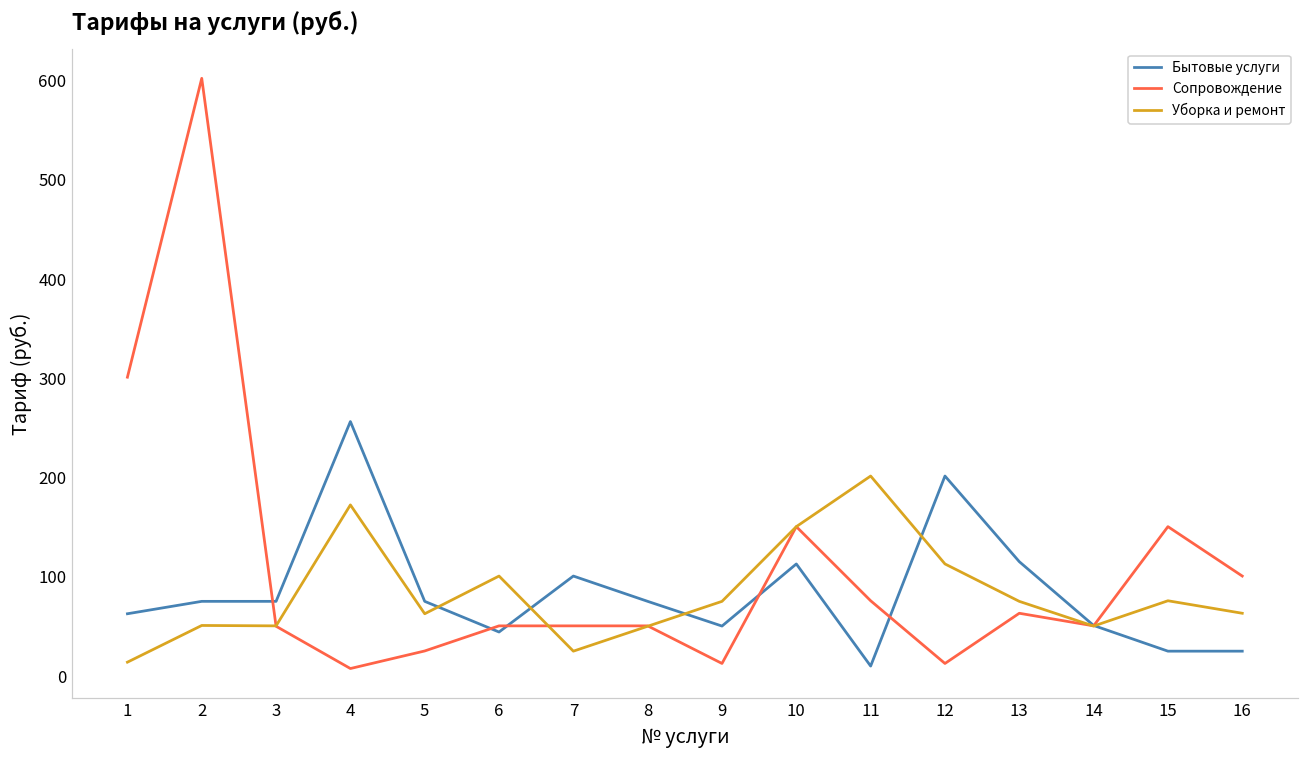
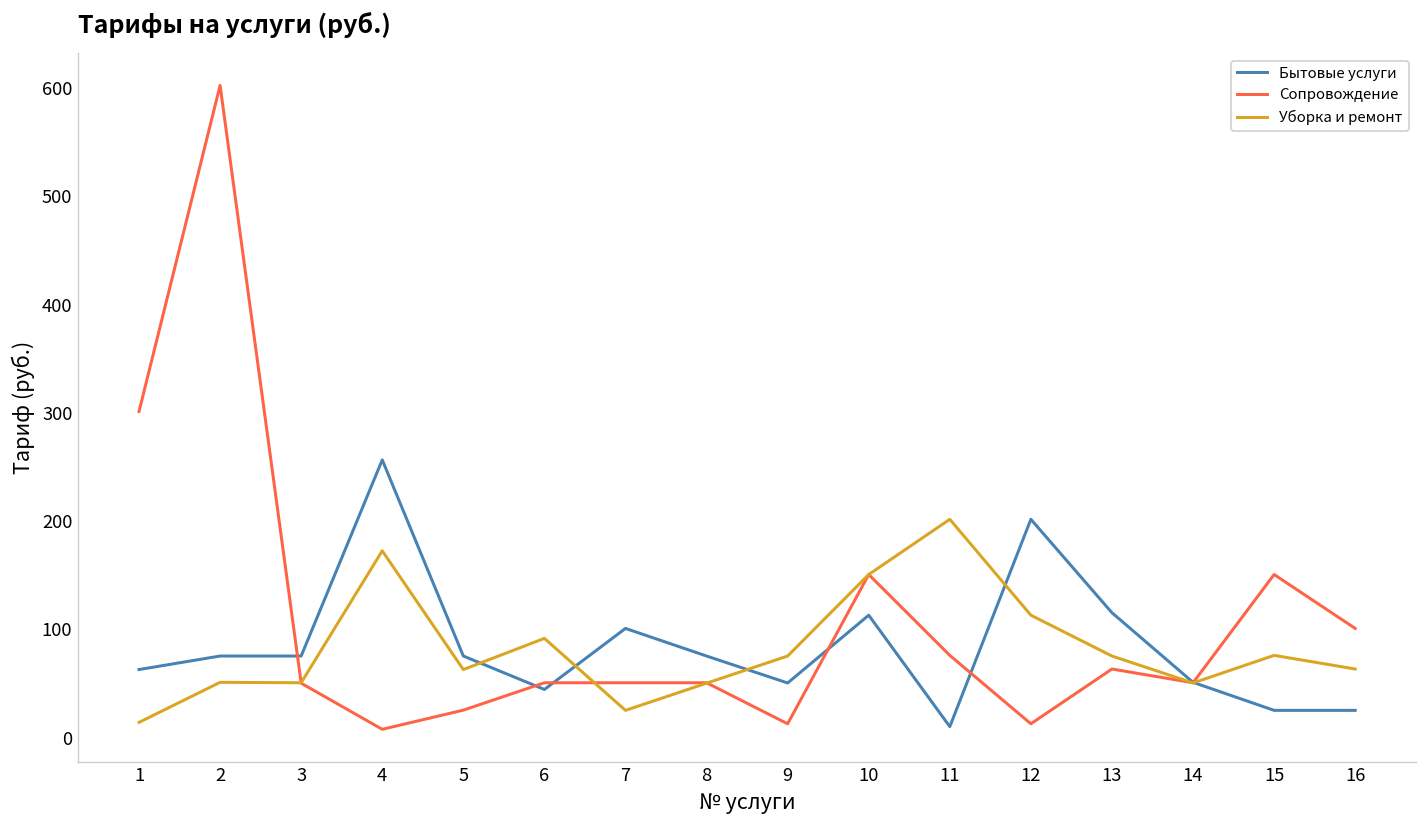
  {
    "Бытовые услуги": {
      "1": 60,
      "2": 80,
      "3": 80,
      "4": 260,
      "5": 80,
      "6": 40,
      "7": 100,
      "8": 80,
      "9": 50,
      "10": 110,
      "11": 10,
      "12": 200,
      "13": 120,
      "15": 30,
      "16": 30
    },
    "Сопровождение": {
      "1": 300,
      "2": 600,
      "4": 10,
      "5": 30,
      "6": 50,
      "7": 50,
      "9": 10,
      "11": 80,
      "12": 10,
      "13": 60,
      "15": 150,
      "16": 100
    },
    "Уборка и ремонт": {
      "1": 10,
      "2": 50,
      "4": 170,
      "5": 60,
-     "6": 100,
+     "6": 90,
      "7": 30,
      "9": 80,
      "11": 200,
      "12": 110,
      "13": 80,
      "15": 80,
      "16": 60
    }
  }
